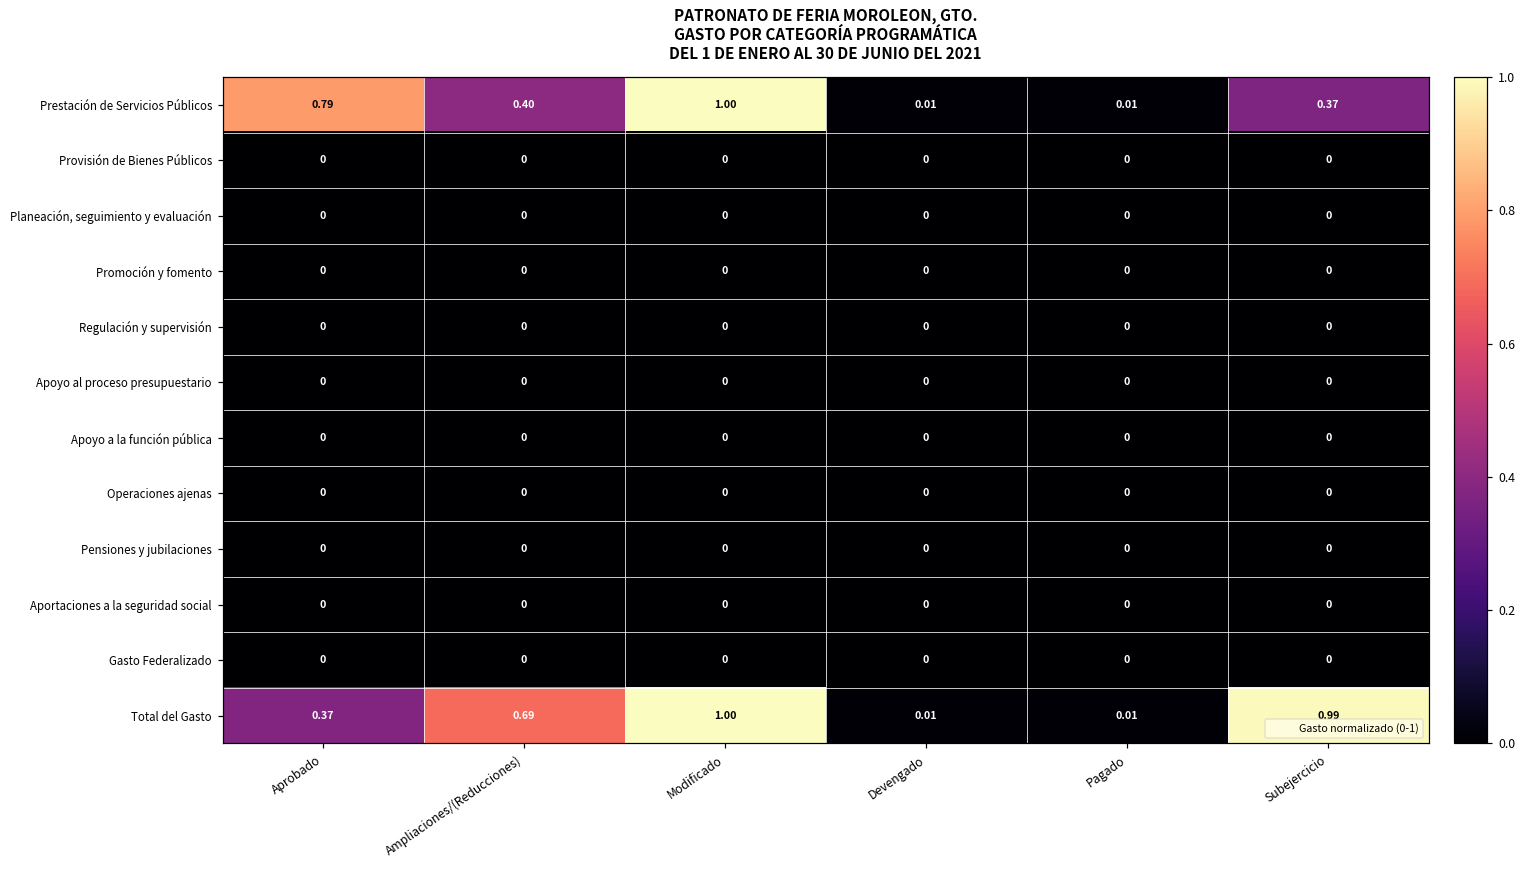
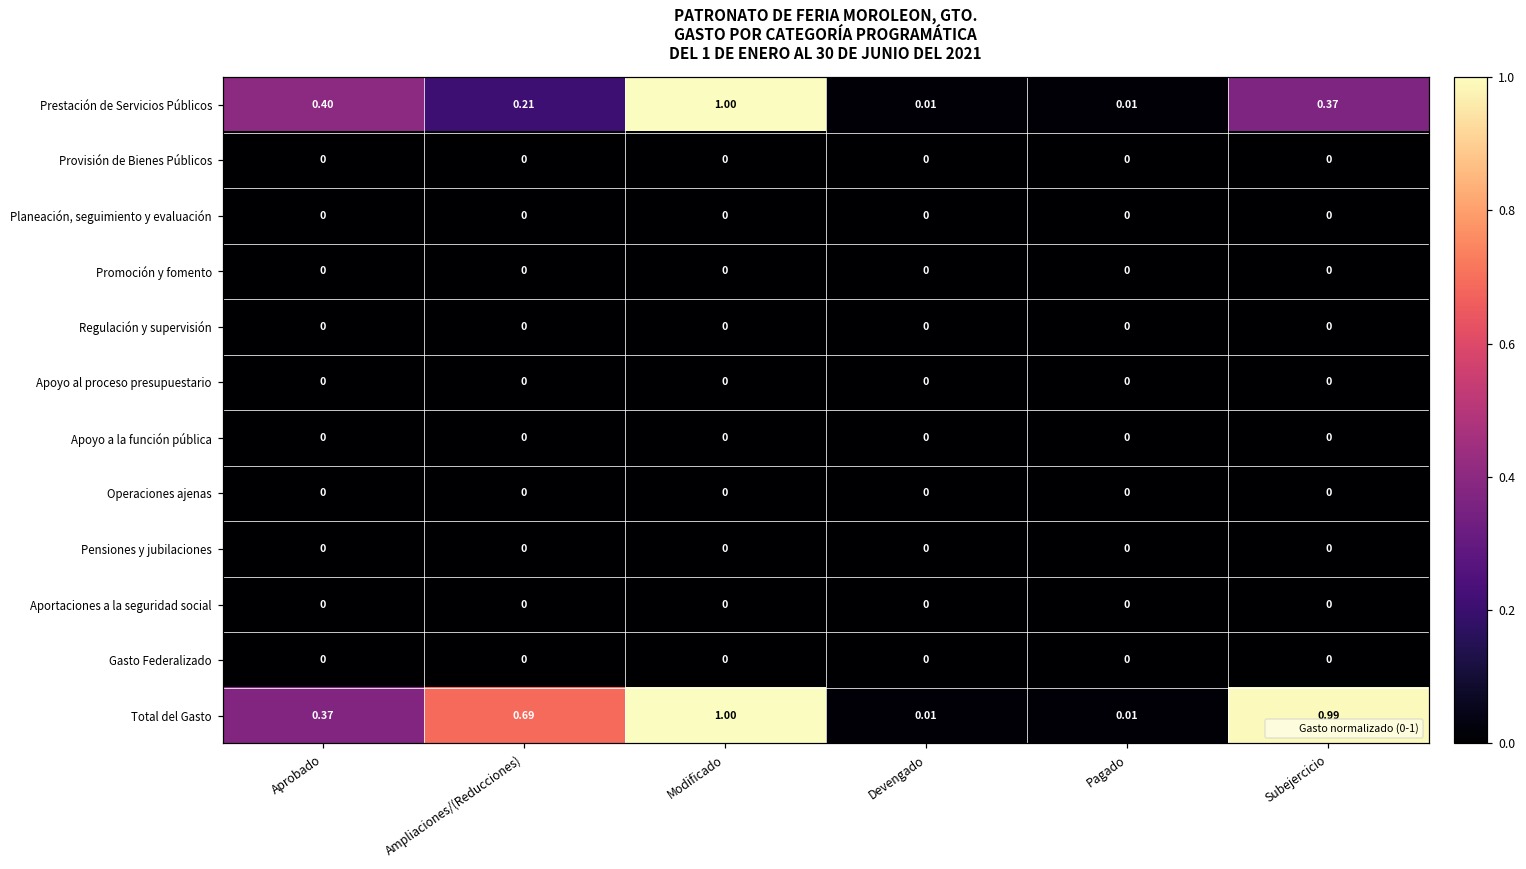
  {
    "Prestación de Servicios Públicos": {
-     "Aprobado": 0.79,
-     "Ampliaciones/(Reducciones)": 0.40,
+     "Aprobado": 0.40,
+     "Ampliaciones/(Reducciones)": 0.21,
      "Modificado": 1.00,
      "Devengado": 0.01,
      "Pagado": 0.01,
      "Subejercicio": 0.37
    },
    "Provisión de Bienes Públicos": {
      "Aprobado": 0,
      "Ampliaciones/(Reducciones)": 0,
      "Modificado": 0,
      "Devengado": 0,
      "Pagado": 0,
      "Subejercicio": 0
    },
    "Planeación, seguimiento y evaluación": {
      "Aprobado": 0,
      "Ampliaciones/(Reducciones)": 0,
      "Modificado": 0,
      "Devengado": 0,
      "Pagado": 0,
      "Subejercicio": 0
    },
    "Promoción y fomento": {
      "Aprobado": 0,
      "Ampliaciones/(Reducciones)": 0,
      "Modificado": 0,
      "Devengado": 0,
      "Pagado": 0,
      "Subejercicio": 0
    },
    "Regulación y supervisión": {
      "Aprobado": 0,
      "Ampliaciones/(Reducciones)": 0,
      "Modificado": 0,
      "Devengado": 0,
      "Pagado": 0,
      "Subejercicio": 0
    },
    "Apoyo al proceso presupuestario": {
      "Aprobado": 0,
      "Ampliaciones/(Reducciones)": 0,
      "Modificado": 0,
      "Devengado": 0,
      "Pagado": 0,
      "Subejercicio": 0
    },
    "Apoyo a la función pública": {
      "Aprobado": 0,
      "Ampliaciones/(Reducciones)": 0,
      "Modificado": 0,
      "Devengado": 0,
      "Pagado": 0,
      "Subejercicio": 0
    },
    "Operaciones ajenas": {
      "Aprobado": 0,
      "Ampliaciones/(Reducciones)": 0,
      "Modificado": 0,
      "Devengado": 0,
      "Pagado": 0,
      "Subejercicio": 0
    },
    "Pensiones y jubilaciones": {
      "Aprobado": 0,
      "Ampliaciones/(Reducciones)": 0,
      "Modificado": 0,
      "Devengado": 0,
      "Pagado": 0,
      "Subejercicio": 0
    },
    "Aportaciones a la seguridad social": {
      "Aprobado": 0,
      "Ampliaciones/(Reducciones)": 0,
      "Modificado": 0,
      "Devengado": 0,
      "Pagado": 0,
      "Subejercicio": 0
    },
    "Gasto Federalizado": {
      "Aprobado": 0,
      "Ampliaciones/(Reducciones)": 0,
      "Modificado": 0,
      "Devengado": 0,
      "Pagado": 0,
      "Subejercicio": 0
    },
    "Total del Gasto": {
      "Aprobado": 0.37,
      "Ampliaciones/(Reducciones)": 0.69,
      "Modificado": 1.00,
      "Devengado": 0.01,
      "Pagado": 0.01
    }
  }
